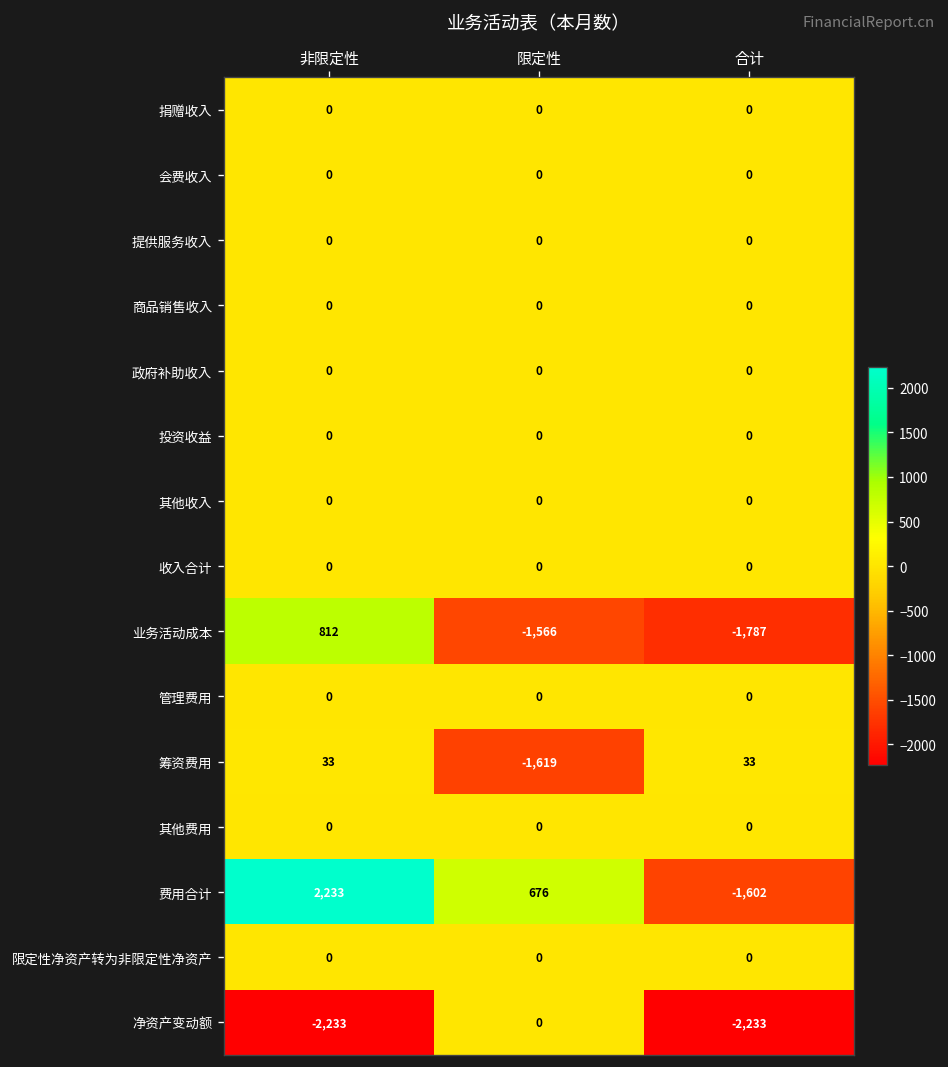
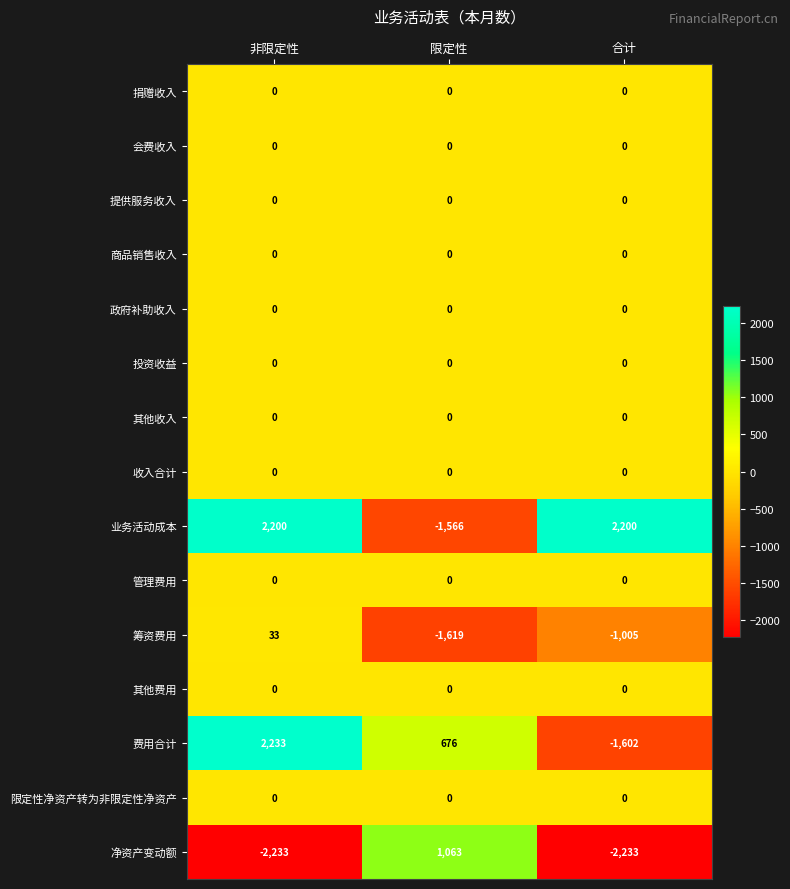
  {
    "捐赠收入": {
      "非限定性": "0",
      "限定性": "0",
      "合计": "0"
    },
    "会费收入": {
      "非限定性": "0",
      "限定性": "0",
      "合计": "0"
    },
    "提供服务收入": {
      "非限定性": "0",
      "限定性": "0",
      "合计": "0"
    },
    "商品销售收入": {
      "非限定性": "0",
      "限定性": "0",
      "合计": "0"
    },
    "政府补助收入": {
      "非限定性": "0",
      "限定性": "0",
      "合计": "0"
    },
    "投资收益": {
      "非限定性": "0",
      "限定性": "0",
      "合计": "0"
    },
    "其他收入": {
      "非限定性": "0",
      "限定性": "0",
      "合计": "0"
    },
    "收入合计": {
      "非限定性": "0",
      "限定性": "0",
      "合计": "0"
    },
    "业务活动成本": {
-     "非限定性": "812",
+     "非限定性": "2,200",
      "限定性": "-1,566",
-     "合计": "-1,787"
+     "合计": "2,200"
    },
    "管理费用": {
      "非限定性": "0",
      "限定性": "0",
      "合计": "0"
    },
    "筹资费用": {
      "非限定性": "33",
      "限定性": "-1,619",
-     "合计": "33"
+     "合计": "-1,005"
    },
    "其他费用": {
      "非限定性": "0",
      "限定性": "0",
      "合计": "0"
    },
    "费用合计": {
      "非限定性": "2,233",
      "限定性": "676",
      "合计": "-1,602"
    },
    "限定性净资产转为非限定性净资产": {
      "非限定性": "0",
      "限定性": "0",
      "合计": "0"
    },
    "净资产变动额": {
      "非限定性": "-2,233",
-     "限定性": "0",
+     "限定性": "1,063",
      "合计": "-2,233"
    }
  }
